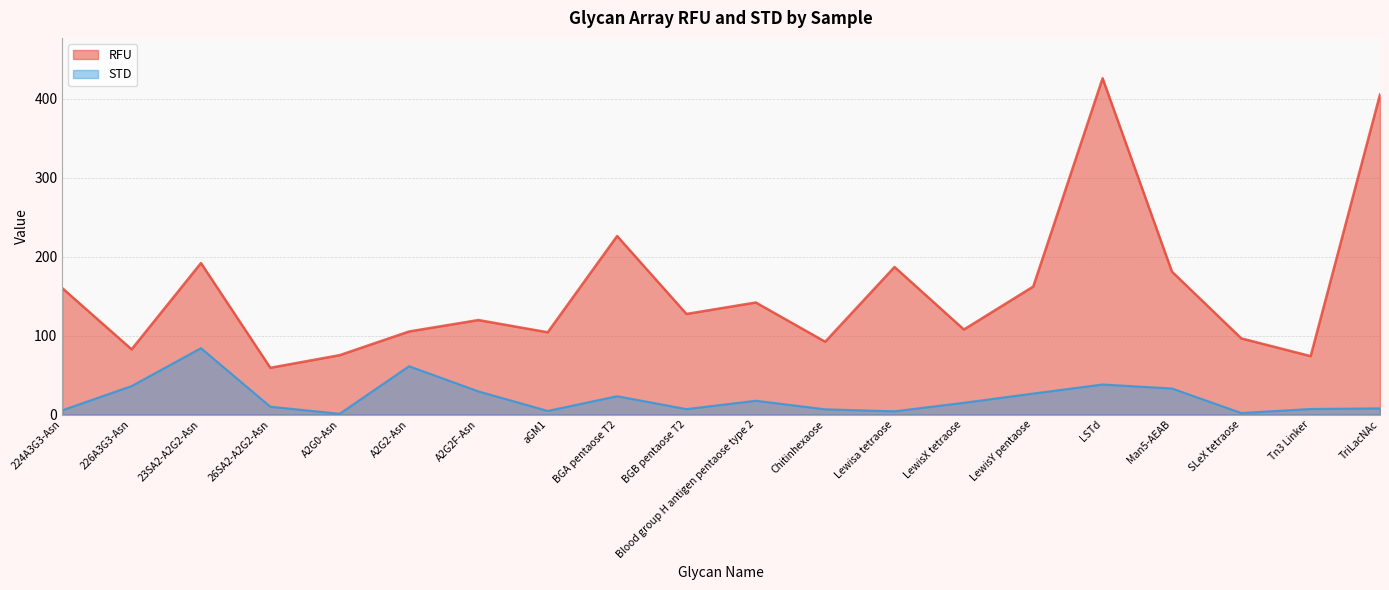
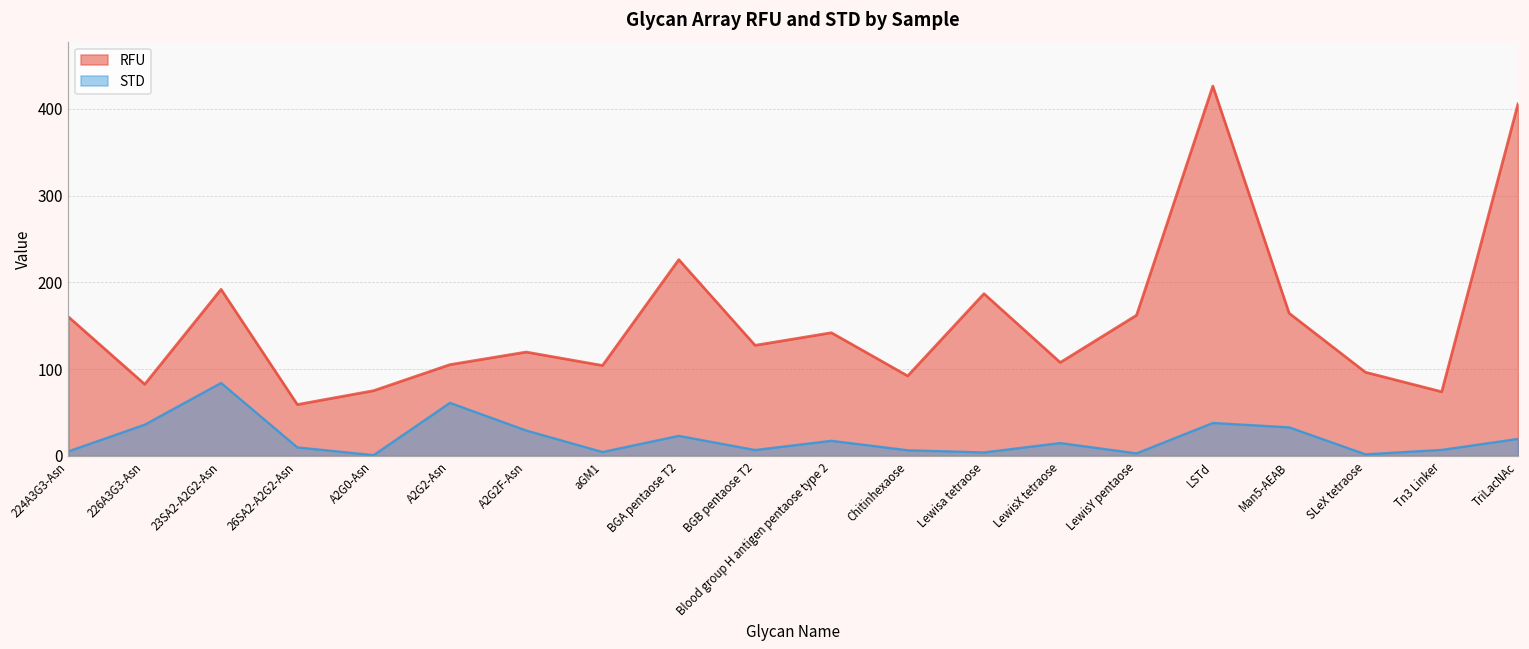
  {
    "RFU": {
      "224A3G3-Asn": 160,
      "226A3G3-Asn": 80,
      "23SA2-A2G2-Asn": 190,
      "26SA2-A2G2-Asn": 60,
      "A2G0-Asn": 80,
      "A2G2-Asn": 110,
      "A2G2F-Asn": 120,
      "aGM1": 100,
      "BGA pentaose T2": 230,
      "BGB pentaose T2": 130,
      "Blood group H antigen pentaose type 2": 140,
      "Chitinhexaose": 90,
      "Lewisa tetraose": 190,
      "LewisX tetraose": 110,
      "LewisY pentaose": 160,
      "LSTd": 430,
-     "Man5-AEAB": 180,
+     "Man5-AEAB": 160,
      "SLeX tetraose": 100,
      "Tn3 Linker": 70,
      "TriLacNAc": 410
    },
    "STD": {
      "224A3G3-Asn": 10,
      "226A3G3-Asn": 40,
      "23SA2-A2G2-Asn": 80,
      "26SA2-A2G2-Asn": 10,
      "A2G0-Asn": 0,
      "A2G2-Asn": 60,
      "A2G2F-Asn": 30,
      "aGM1": 0,
      "BGA pentaose T2": 20,
      "BGB pentaose T2": 10,
      "Blood group H antigen pentaose type 2": 20,
      "Chitinhexaose": 10,
      "Lewisa tetraose": 0,
      "LewisX tetraose": 10,
-     "LewisY pentaose": 30,
+     "LewisY pentaose": 0,
      "LSTd": 40,
      "Man5-AEAB": 30,
      "SLeX tetraose": 0,
      "Tn3 Linker": 10,
-     "TriLacNAc": 10
+     "TriLacNAc": 20
    }
  }
